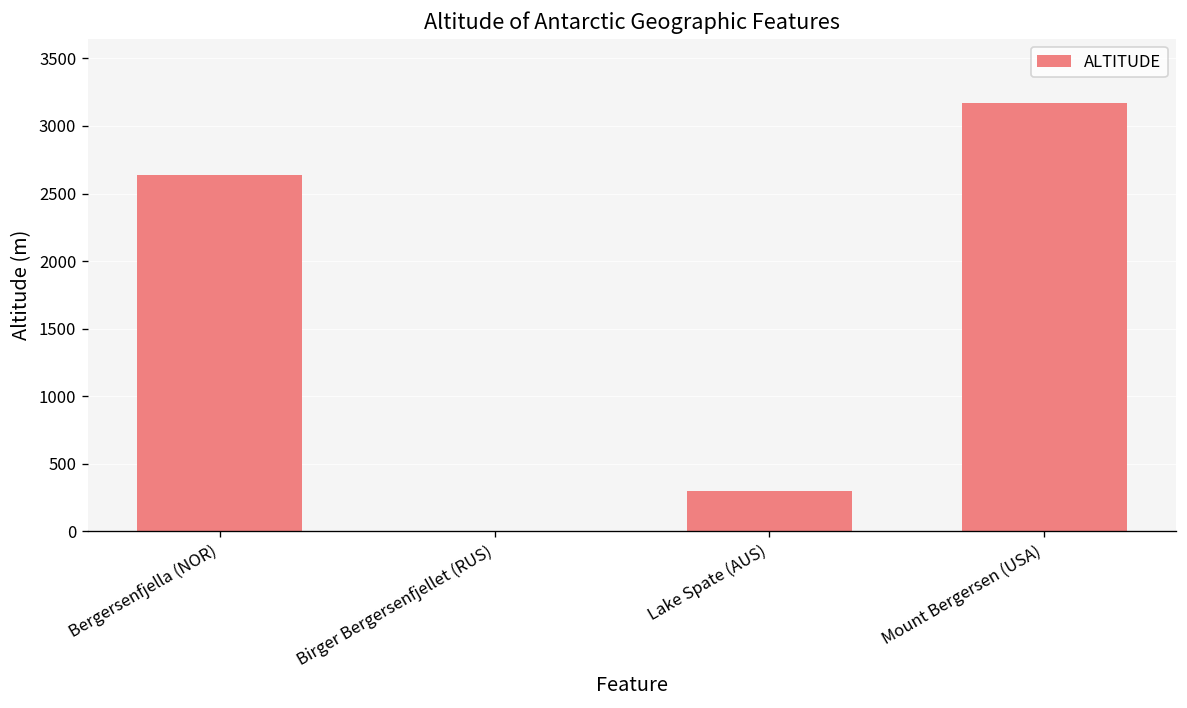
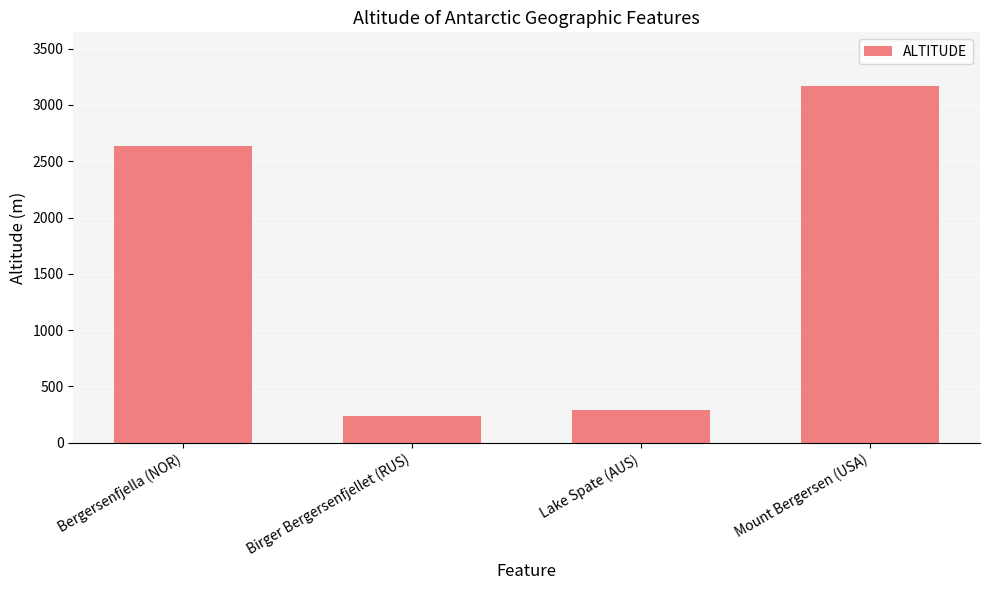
  {
    "Bergersenfjella (NOR)": 2640,
-   "Birger Bergersenfjellet (RUS)": 0,
+   "Birger Bergersenfjellet (RUS)": 230,
    "Lake Spate (AUS)": 290,
    "Mount Bergersen (USA)": 3170
  }
